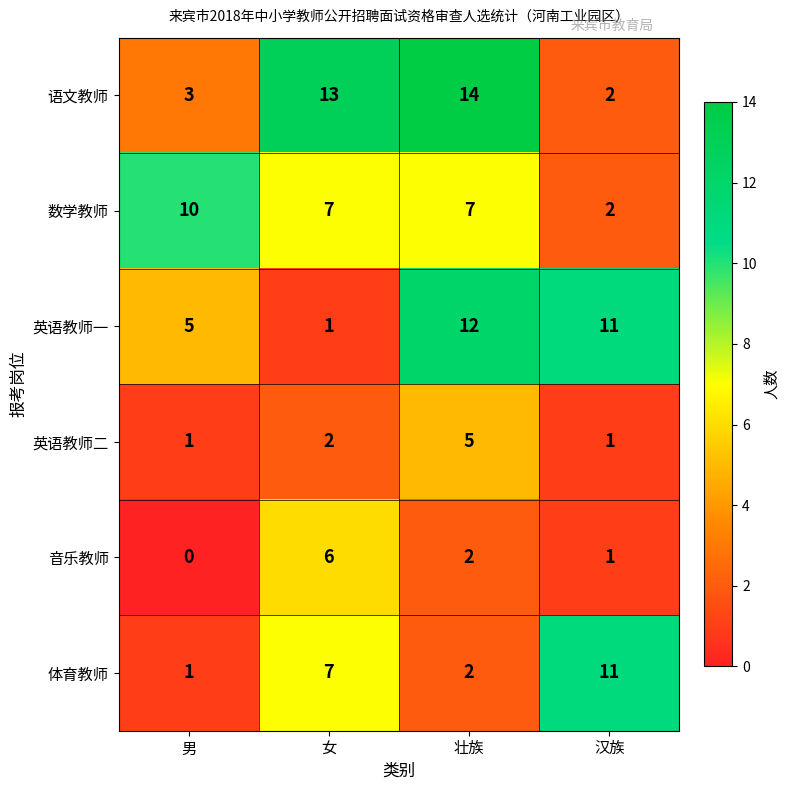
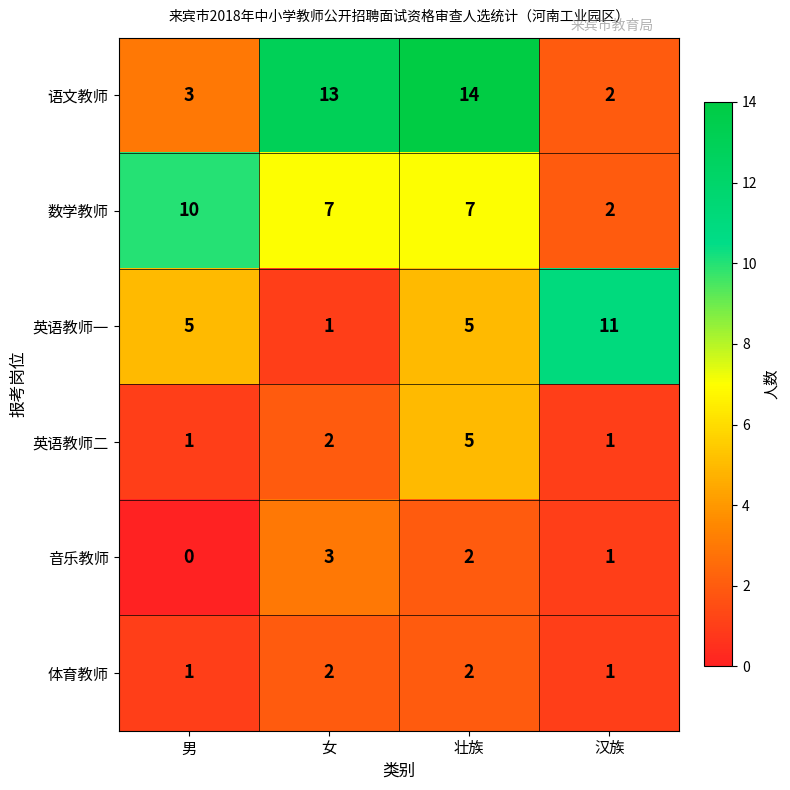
  {
    "语文教师": {
      "男": 3,
      "女": 13,
      "壮族": 14,
      "汉族": 2
    },
    "数学教师": {
      "男": 10,
      "女": 7,
      "壮族": 7,
      "汉族": 2
    },
    "英语教师一": {
      "男": 5,
      "女": 1,
-     "壮族": 12,
+     "壮族": 5,
      "汉族": 11
    },
    "英语教师二": {
      "男": 1,
      "女": 2,
      "壮族": 5,
      "汉族": 1
    },
    "音乐教师": {
      "男": 0,
-     "女": 6,
+     "女": 3,
      "壮族": 2,
      "汉族": 1
    },
    "体育教师": {
      "男": 1,
-     "女": 7,
+     "女": 2,
      "壮族": 2,
-     "汉族": 11
+     "汉族": 1
    }
  }
